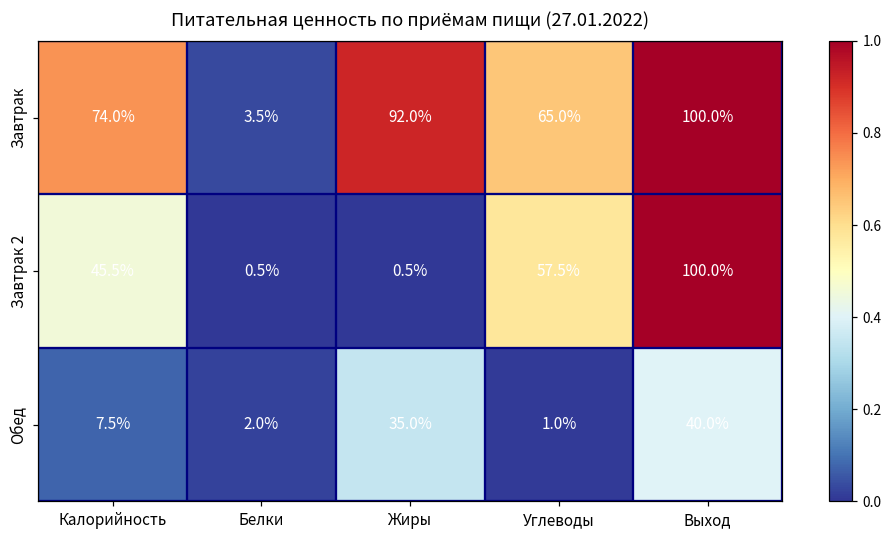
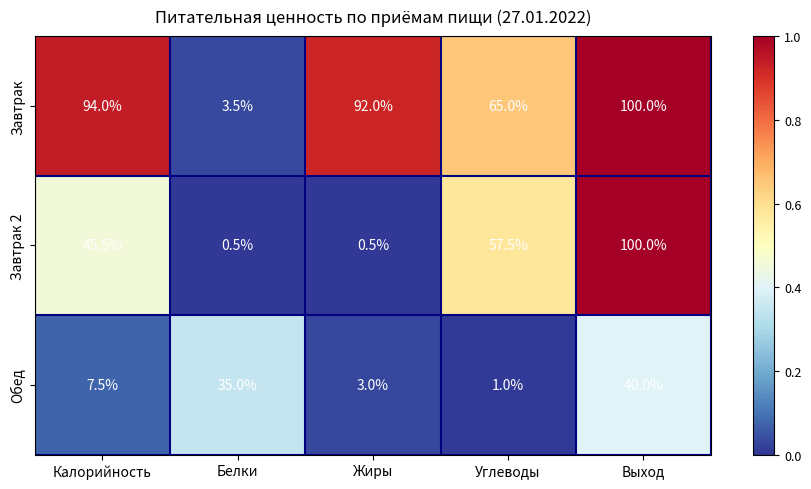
  {
    "Завтрак": {
-     "Калорийность": "74.0%",
+     "Калорийность": "94.0%",
      "Белки": "3.5%",
      "Жиры": "92.0%",
      "Углеводы": "65.0%",
      "Выход": "100.0%"
    },
    "Завтрак 2": {
      "Белки": "0.5%",
      "Жиры": "0.5%",
      "Углеводы": "57.5%",
      "Выход": "100.0%"
    },
    "Обед": {
      "Калорийность": "7.5%",
-     "Белки": "2.0%",
-     "Жиры": "35.0%",
+     "Белки": "35.0%",
+     "Жиры": "3.0%",
      "Углеводы": "1.0%"
    }
  }
